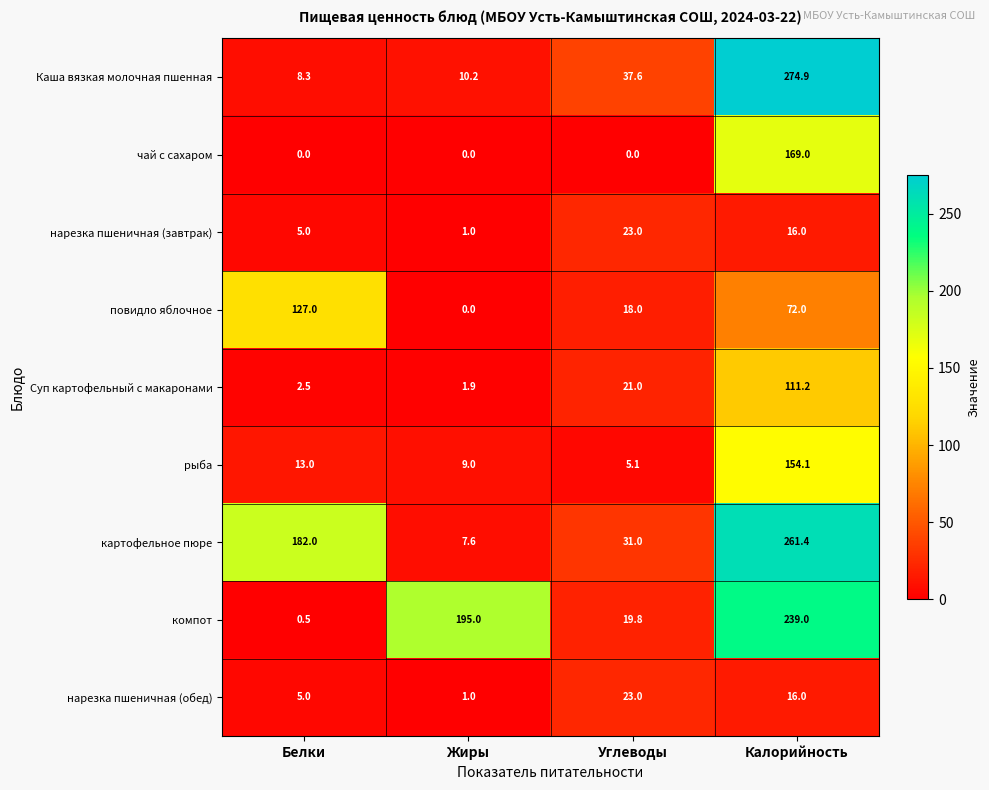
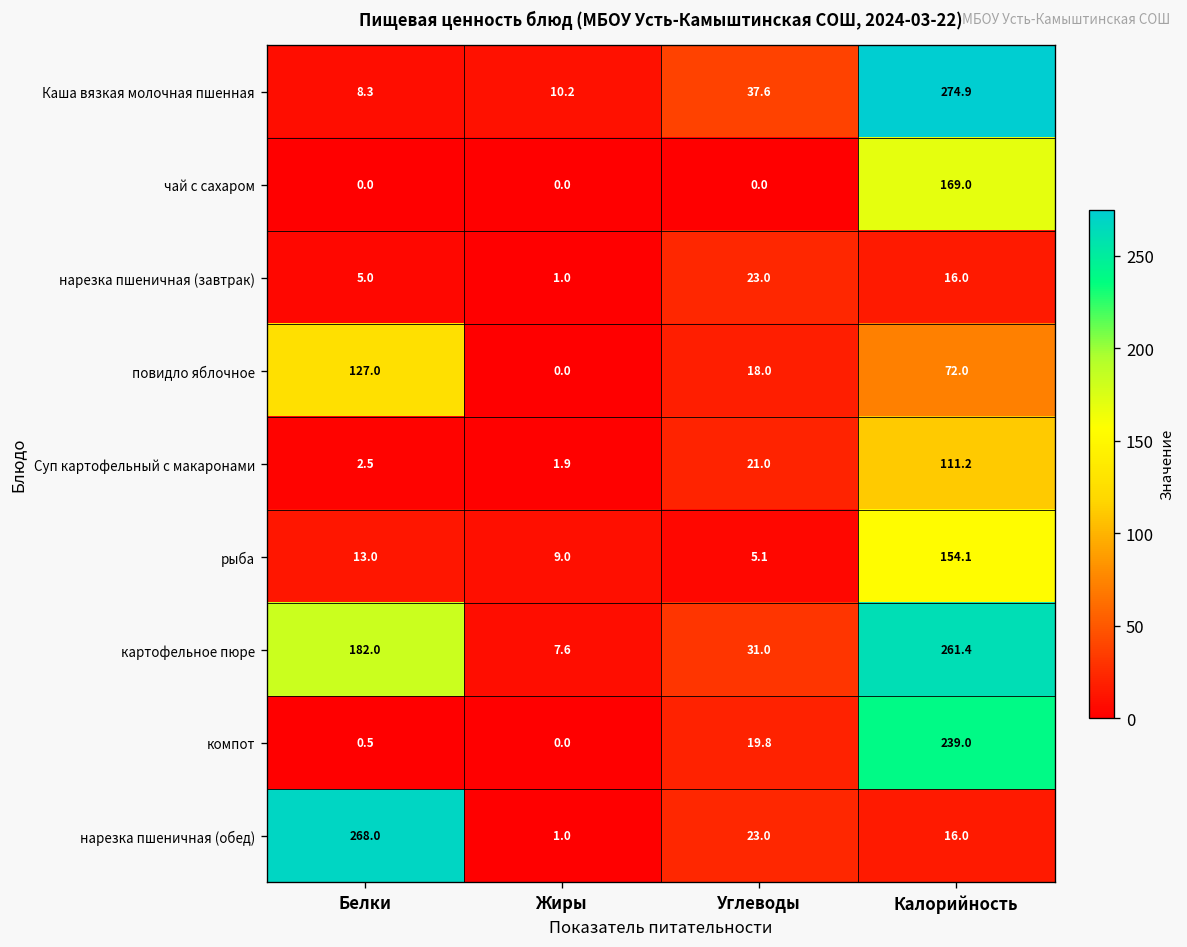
  {
    "Каша вязкая молочная пшенная": {
      "Белки": 8.3,
      "Жиры": 10.2,
      "Углеводы": 37.6,
      "Калорийность": 274.9
    },
    "чай с сахаром": {
      "Белки": 0.0,
      "Жиры": 0.0,
      "Углеводы": 0.0,
      "Калорийность": 169.0
    },
    "нарезка пшеничная (завтрак)": {
      "Белки": 5.0,
      "Жиры": 1.0,
      "Углеводы": 23.0,
      "Калорийность": 16.0
    },
    "повидло яблочное": {
      "Белки": 127.0,
      "Жиры": 0.0,
      "Углеводы": 18.0,
      "Калорийность": 72.0
    },
    "Суп картофельный с макаронами": {
      "Белки": 2.5,
      "Жиры": 1.9,
      "Углеводы": 21.0,
      "Калорийность": 111.2
    },
    "рыба": {
      "Белки": 13.0,
      "Жиры": 9.0,
      "Углеводы": 5.1,
      "Калорийность": 154.1
    },
    "картофельное пюре": {
      "Белки": 182.0,
      "Жиры": 7.6,
      "Углеводы": 31.0,
      "Калорийность": 261.4
    },
    "компот": {
      "Белки": 0.5,
-     "Жиры": 195.0,
+     "Жиры": 0.0,
      "Углеводы": 19.8,
      "Калорийность": 239.0
    },
    "нарезка пшеничная (обед)": {
-     "Белки": 5.0,
+     "Белки": 268.0,
      "Жиры": 1.0,
      "Углеводы": 23.0,
      "Калорийность": 16.0
    }
  }
